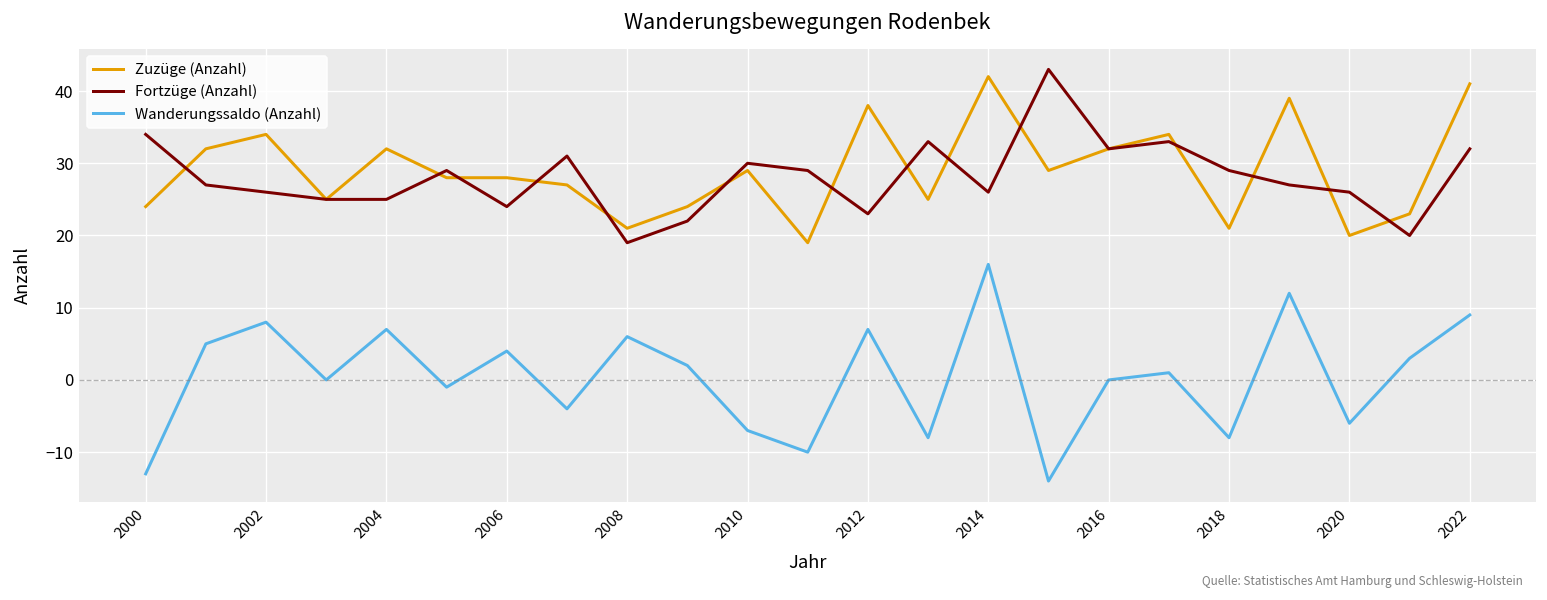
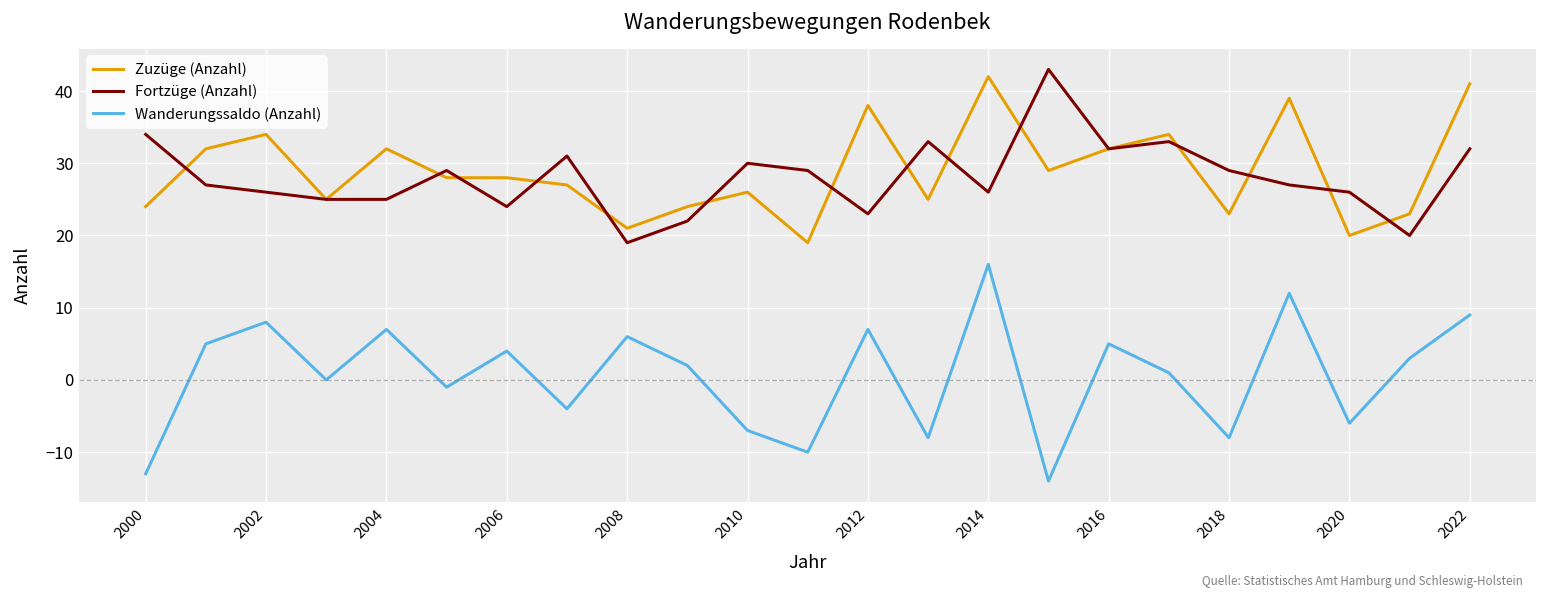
  {
    "Zuzüge (Anzahl)": {
      "2000": 24,
      "2002": 34,
      "2004": 32,
      "2006": 28,
      "2008": 21,
-     "2010": 29,
+     "2010": 26,
      "2012": 38,
      "2014": 42,
-     "2018": 21,
+     "2018": 23,
      "2020": 20,
      "2022": 41
    },
    "Fortzüge (Anzahl)": {
      "2000": 34,
      "2002": 26,
      "2004": 25,
      "2006": 24,
      "2008": 19,
      "2010": 30,
      "2012": 23,
      "2014": 26,
      "2018": 29,
      "2020": 26,
      "2022": 32
    },
    "Wanderungssaldo (Anzahl)": {
      "2000": -13,
      "2002": 8,
      "2004": 7,
      "2006": 4,
      "2008": 6,
      "2010": -7,
      "2012": 7,
      "2014": 16,
-     "2016": 0,
+     "2016": 5,
      "2018": -8,
      "2020": -6,
      "2022": 9
    }
  }
